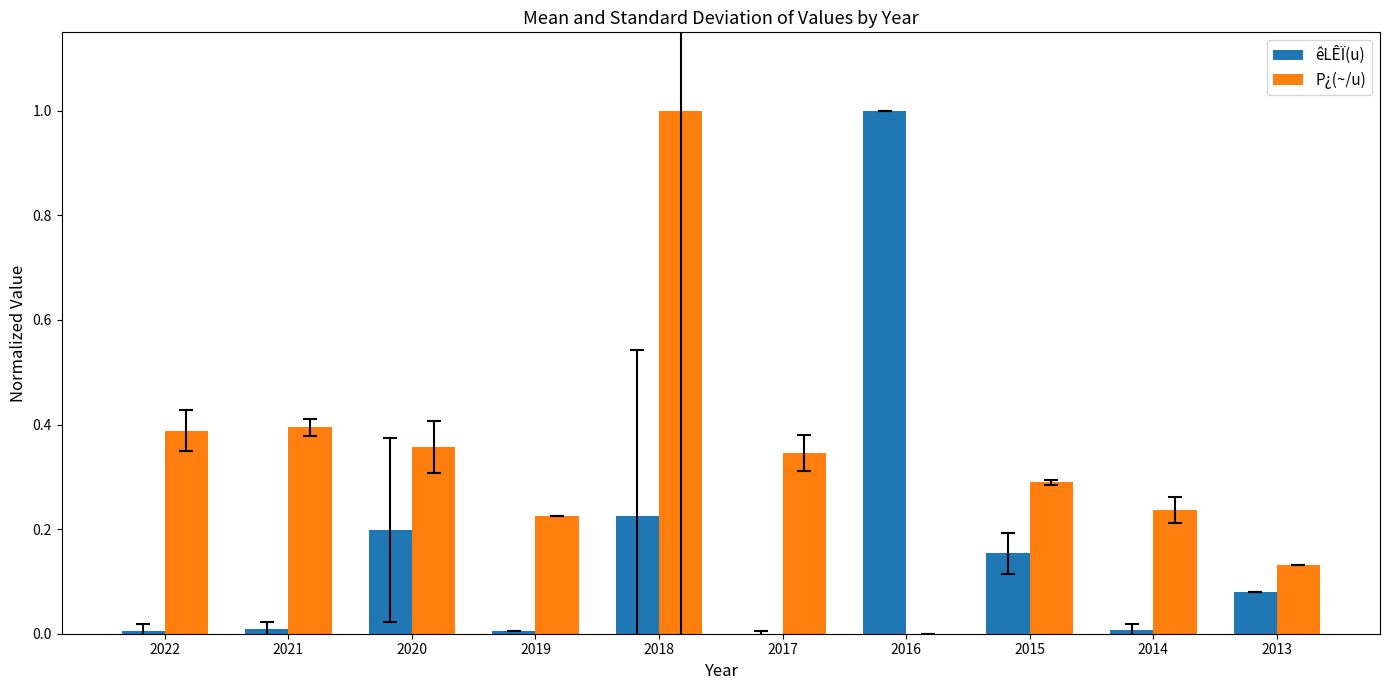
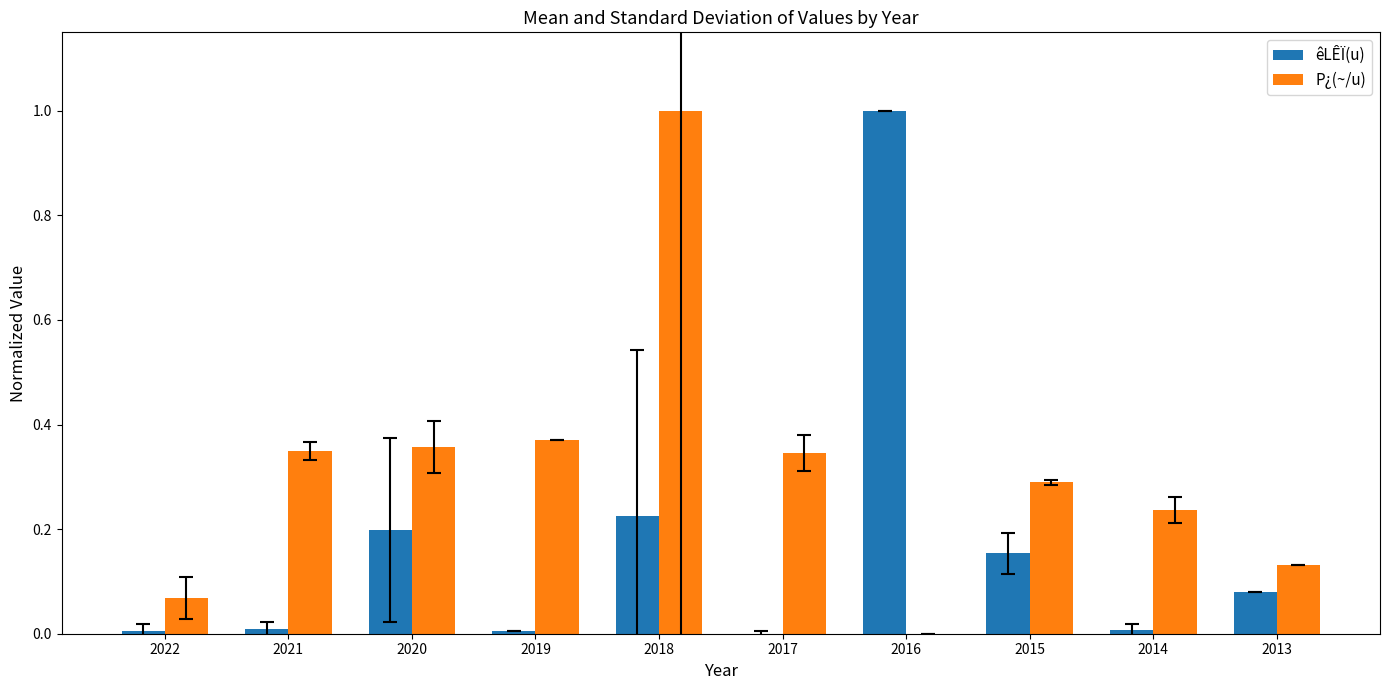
  {
    "P¿(~/u)": {
-     "2022": 0.39,
-     "2021": 0.39,
+     "2022": 0.07,
+     "2021": 0.35,
      "2020": 0.36,
-     "2019": 0.22,
+     "2019": 0.37,
      "2018": 1.00,
      "2017": 0.35,
      "2016": 0.00,
      "2015": 0.29,
      "2014": 0.24,
      "2013": 0.13
    }
  }
